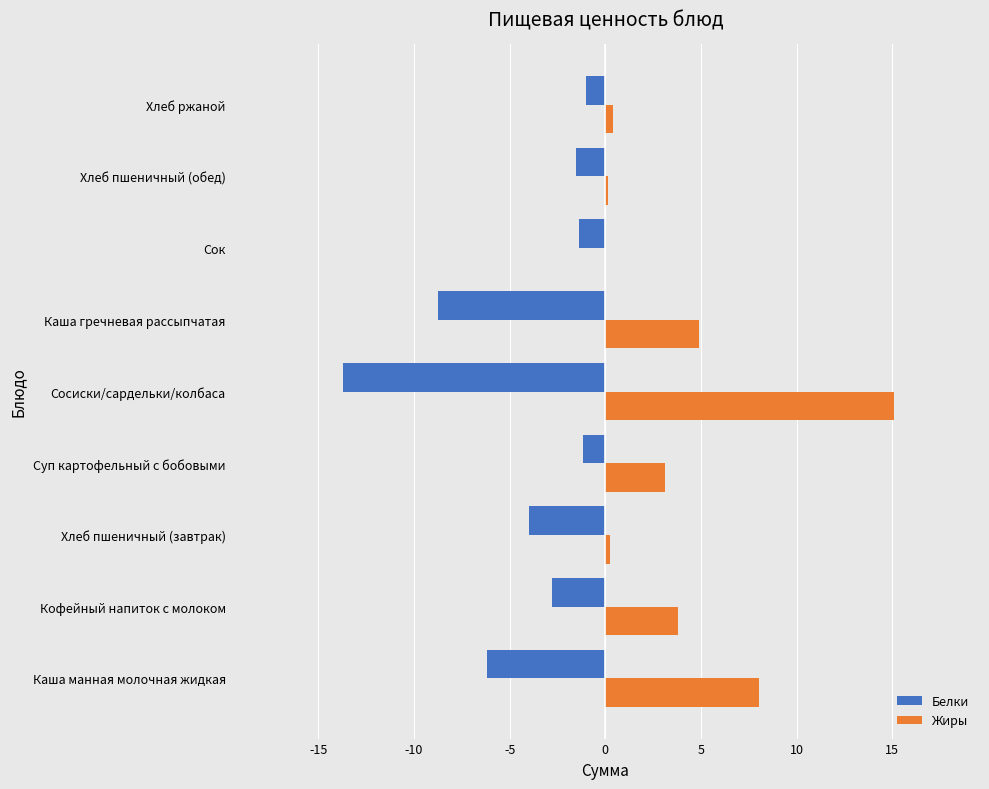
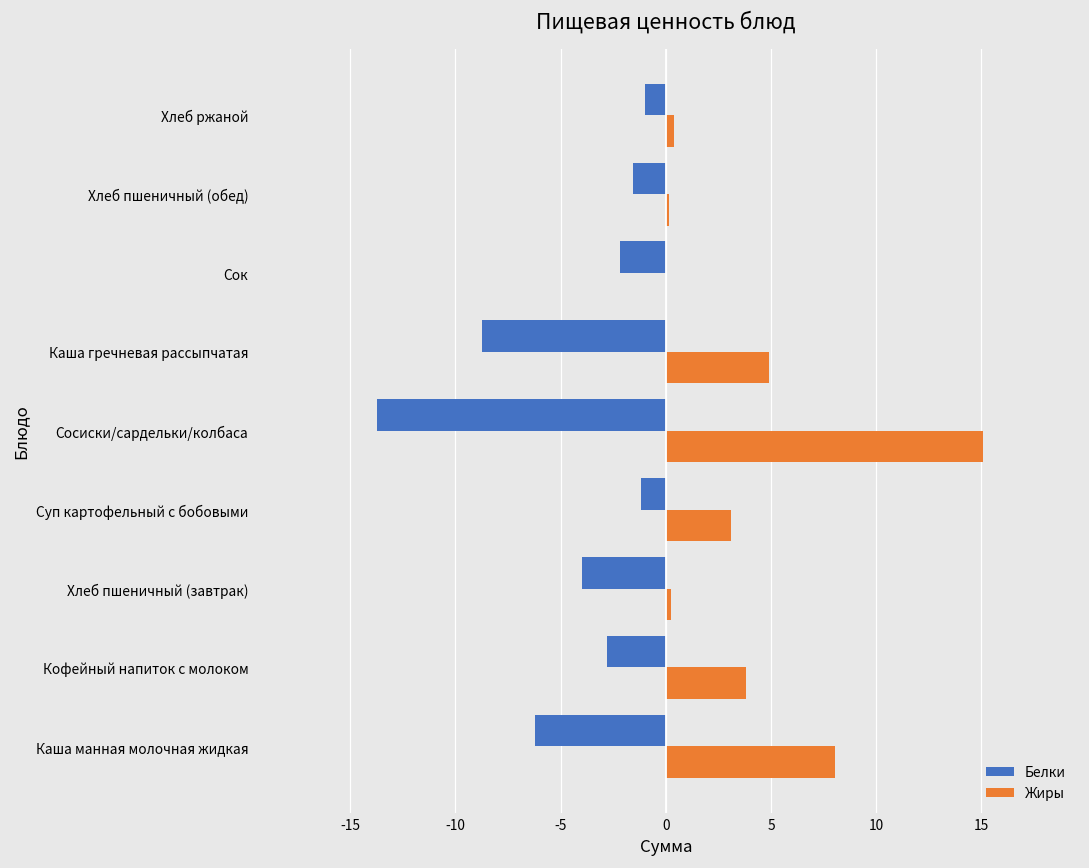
  {
    "Белки": {
      "Хлеб ржаной": -1.0,
      "Хлеб пшеничный (обед)": -1.5,
-     "Сок": -1.4,
+     "Сок": -2.2,
      "Каша гречневая рассыпчатая": -8.7,
      "Сосиски/сардельки/колбаса": -13.7,
      "Суп картофельный с бобовыми": -1.2,
      "Хлеб пшеничный (завтрак)": -4.0,
      "Кофейный напиток с молоком": -2.8,
      "Каша манная молочная жидкая": -6.2
    },
    "Жиры": {
      "Хлеб ржаной": 0.4,
      "Хлеб пшеничный (обед)": 0.2,
      "Сок": 0.0,
      "Каша гречневая рассыпчатая": 4.9,
      "Сосиски/сардельки/колбаса": 15.1,
      "Суп картофельный с бобовыми": 3.1,
      "Хлеб пшеничный (завтрак)": 0.2,
      "Кофейный напиток с молоком": 3.8,
      "Каша манная молочная жидкая": 8.1
    }
  }
